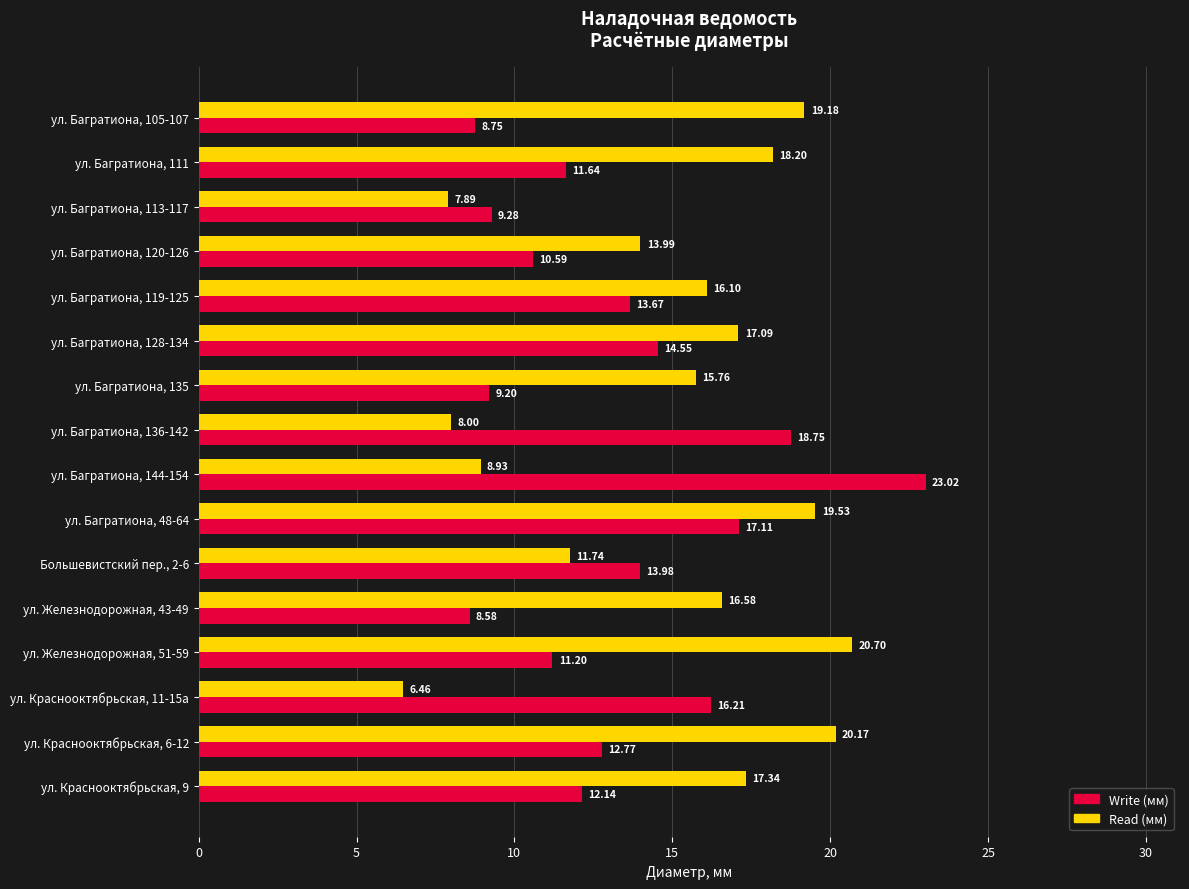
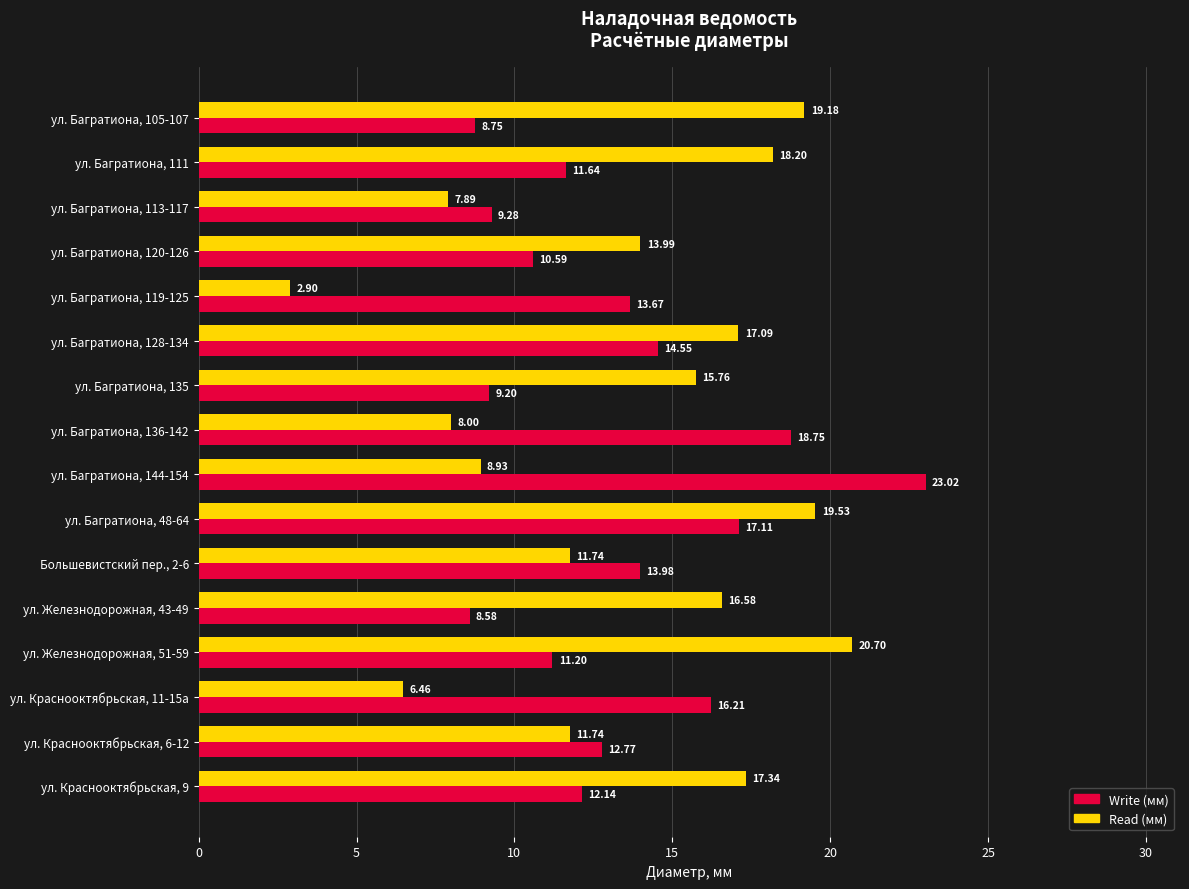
  {
    "Write (мм)": {
      "ул. Багратиона, 105-107": 8.75,
      "ул. Багратиона, 111": 11.64,
      "ул. Багратиона, 113-117": 9.28,
      "ул. Багратиона, 120-126": 10.59,
      "ул. Багратиона, 119-125": 13.67,
      "ул. Багратиона, 128-134": 14.55,
      "ул. Багратиона, 135": 9.20,
      "ул. Багратиона, 136-142": 18.75,
      "ул. Багратиона, 144-154": 23.02,
      "ул. Багратиона, 48-64": 17.11,
      "Большевистский пер., 2-6": 13.98,
      "ул. Железнодорожная, 43-49": 8.58,
      "ул. Железнодорожная, 51-59": 11.20,
      "ул. Краснооктябрьская, 11-15а": 16.21,
      "ул. Краснооктябрьская, 6-12": 12.77,
      "ул. Краснооктябрьская, 9": 12.14
    },
    "Read (мм)": {
      "ул. Багратиона, 105-107": 19.18,
      "ул. Багратиона, 111": 18.20,
      "ул. Багратиона, 113-117": 7.89,
      "ул. Багратиона, 120-126": 13.99,
-     "ул. Багратиона, 119-125": 16.10,
+     "ул. Багратиона, 119-125": 2.90,
      "ул. Багратиона, 128-134": 17.09,
      "ул. Багратиона, 135": 15.76,
      "ул. Багратиона, 136-142": 8.00,
      "ул. Багратиона, 144-154": 8.93,
      "ул. Багратиона, 48-64": 19.53,
      "Большевистский пер., 2-6": 11.74,
      "ул. Железнодорожная, 43-49": 16.58,
      "ул. Железнодорожная, 51-59": 20.70,
      "ул. Краснооктябрьская, 11-15а": 6.46,
-     "ул. Краснооктябрьская, 6-12": 20.17,
+     "ул. Краснооктябрьская, 6-12": 11.74,
      "ул. Краснооктябрьская, 9": 17.34
    }
  }
